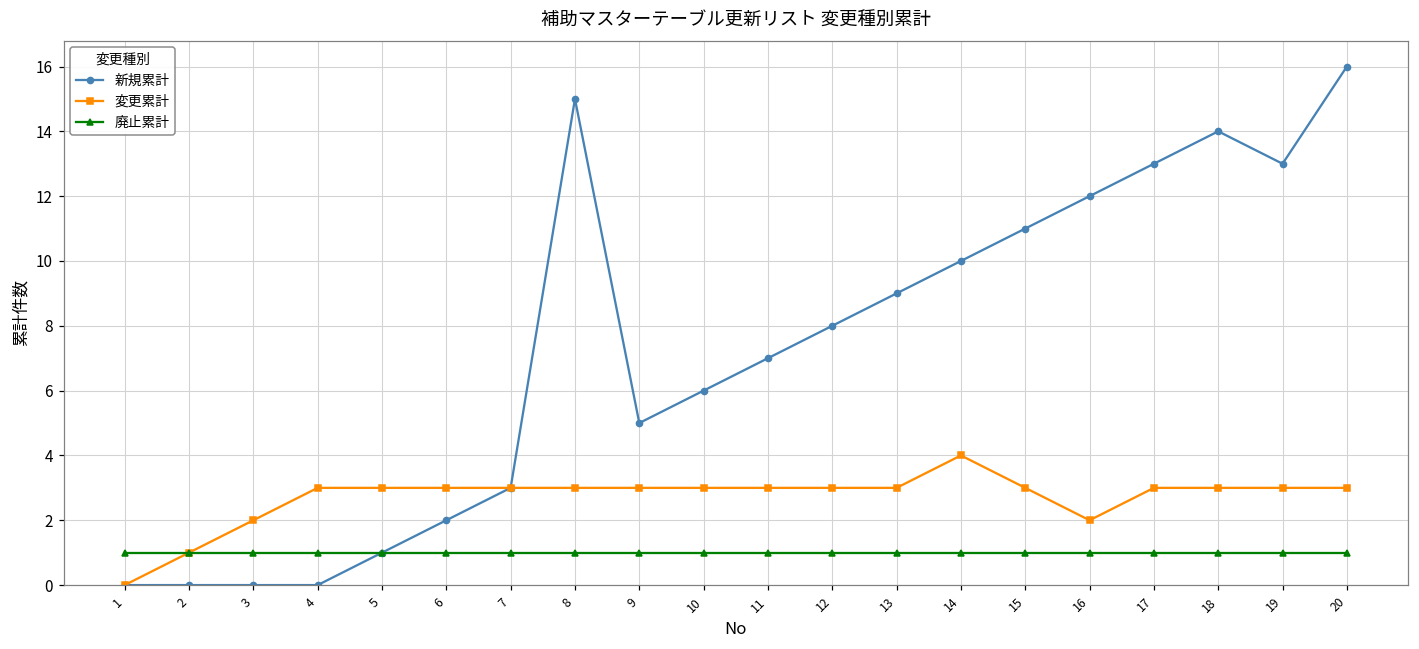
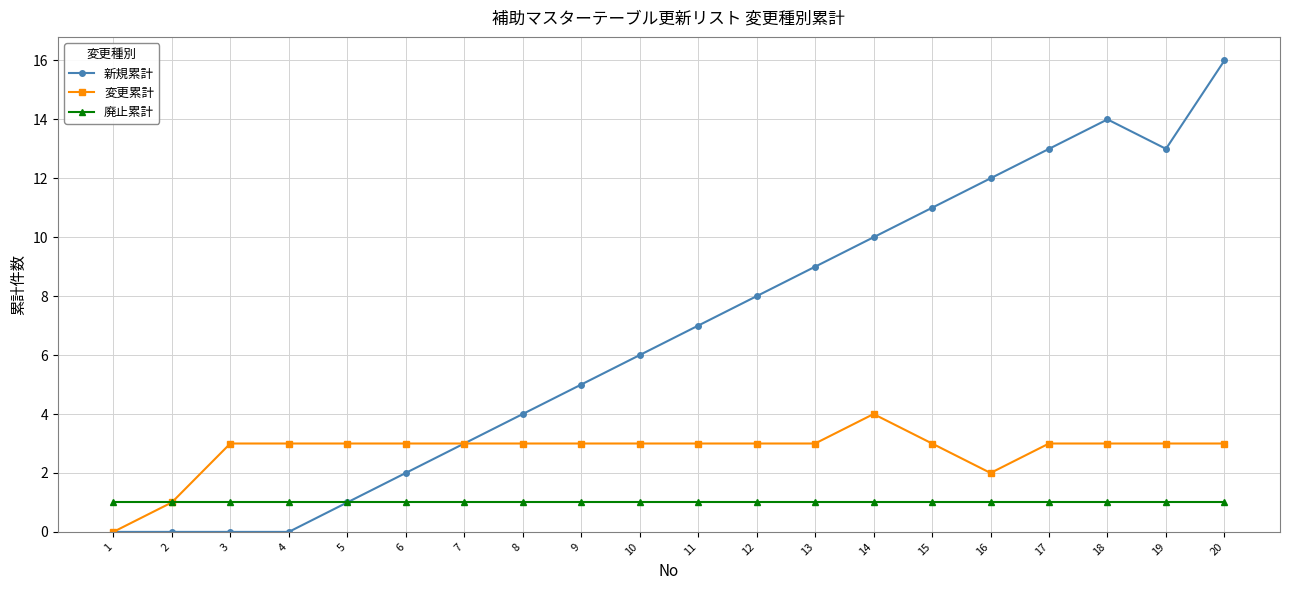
  {
    "新規累計": {
      "2": 0,
      "3": 0,
      "4": 0,
      "6": 2,
-     "8": 15,
+     "8": 4,
      "9": 5,
      "10": 6,
      "11": 7,
      "12": 8,
      "13": 9,
      "14": 10,
      "15": 11,
      "16": 12,
      "17": 13,
      "18": 14,
      "19": 13,
      "20": 16
    },
    "変更累計": {
-     "3": 2,
+     "3": 3,
      "4": 3,
      "5": 3,
      "6": 3,
      "8": 3,
      "9": 3,
      "10": 3,
      "11": 3,
      "12": 3,
      "13": 3,
      "14": 4,
      "15": 3,
      "16": 2,
      "17": 3,
      "18": 3,
      "19": 3,
      "20": 3
    },
    "廃止累計": {
      "1": 1,
      "3": 1,
      "4": 1,
      "6": 1,
      "7": 1,
      "8": 1,
      "9": 1,
      "10": 1,
      "11": 1,
      "12": 1,
      "13": 1,
      "14": 1,
      "15": 1,
      "16": 1,
      "17": 1,
      "18": 1,
      "19": 1,
      "20": 1
    }
  }
